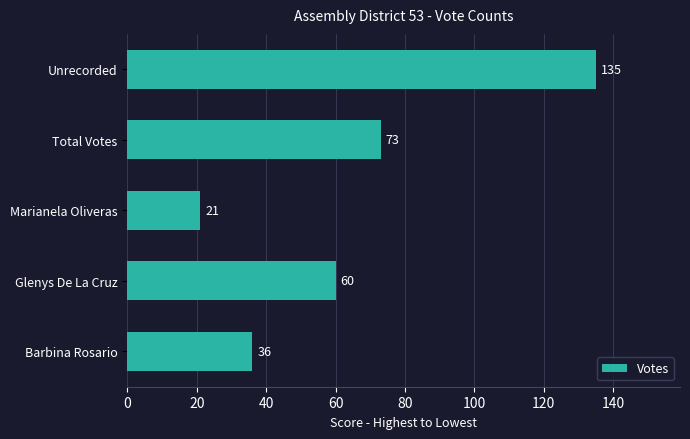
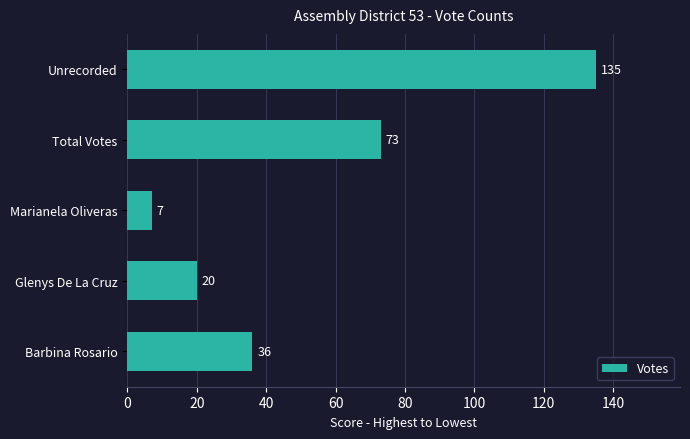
  {
    "Unrecorded": 135,
    "Total Votes": 73,
-   "Marianela Oliveras": 21,
-   "Glenys De La Cruz": 60,
+   "Marianela Oliveras": 7,
+   "Glenys De La Cruz": 20,
    "Barbina Rosario": 36
  }
